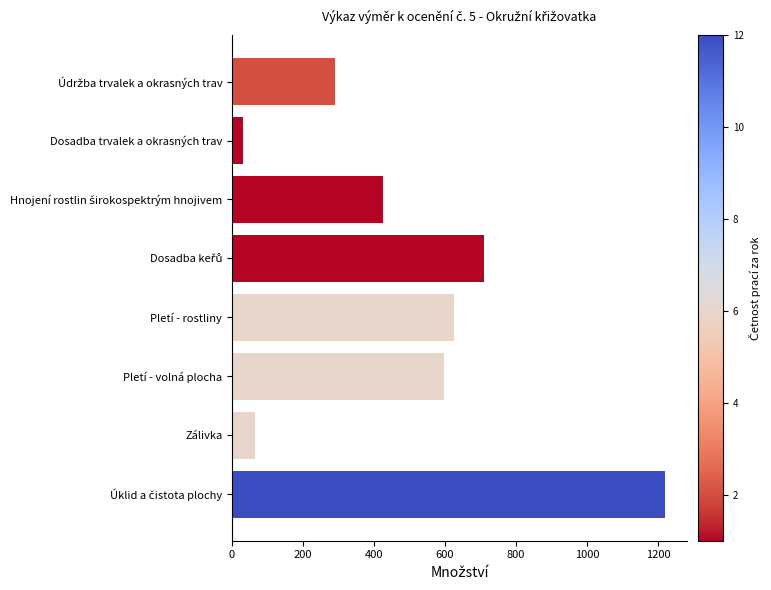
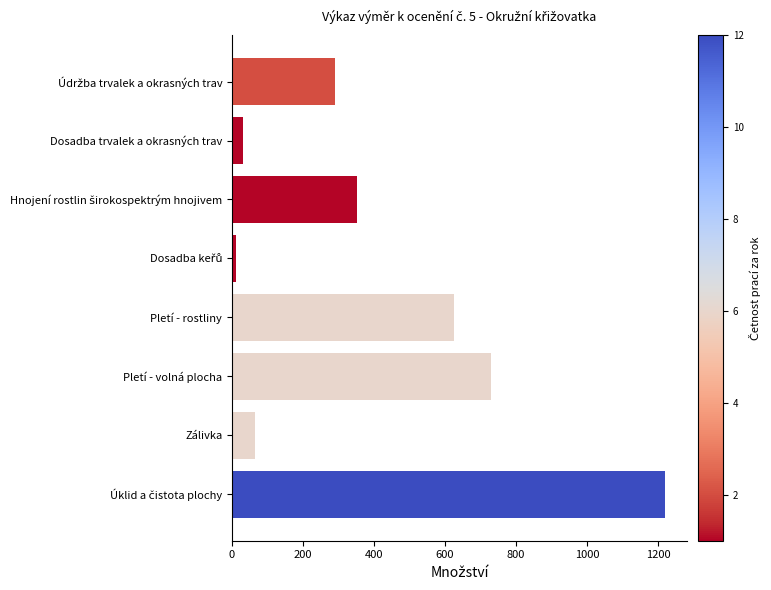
  {
    "Údržba trvalek a okrasných trav": 290,
    "Dosadba trvalek a okrasných trav": 30,
-   "Hnojení rostlin širokospektrým hnojivem": 430,
-   "Dosadba keřů": 710,
+   "Hnojení rostlin širokospektrým hnojivem": 350,
+   "Dosadba keřů": 10,
    "Pletí - rostliny": 620,
-   "Pletí - volná plocha": 600,
+   "Pletí - volná plocha": 730,
    "Zálivka": 70,
    "Úklid a čistota plochy": 1220
  }
